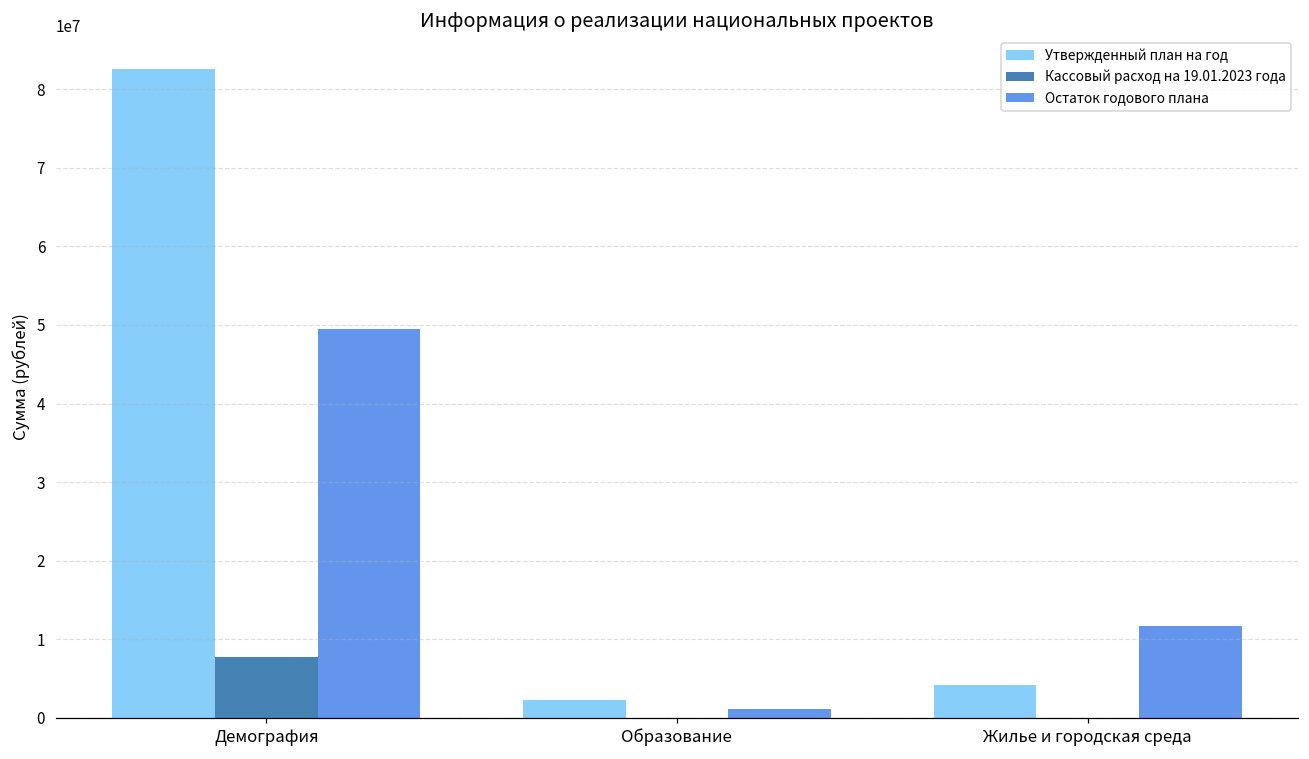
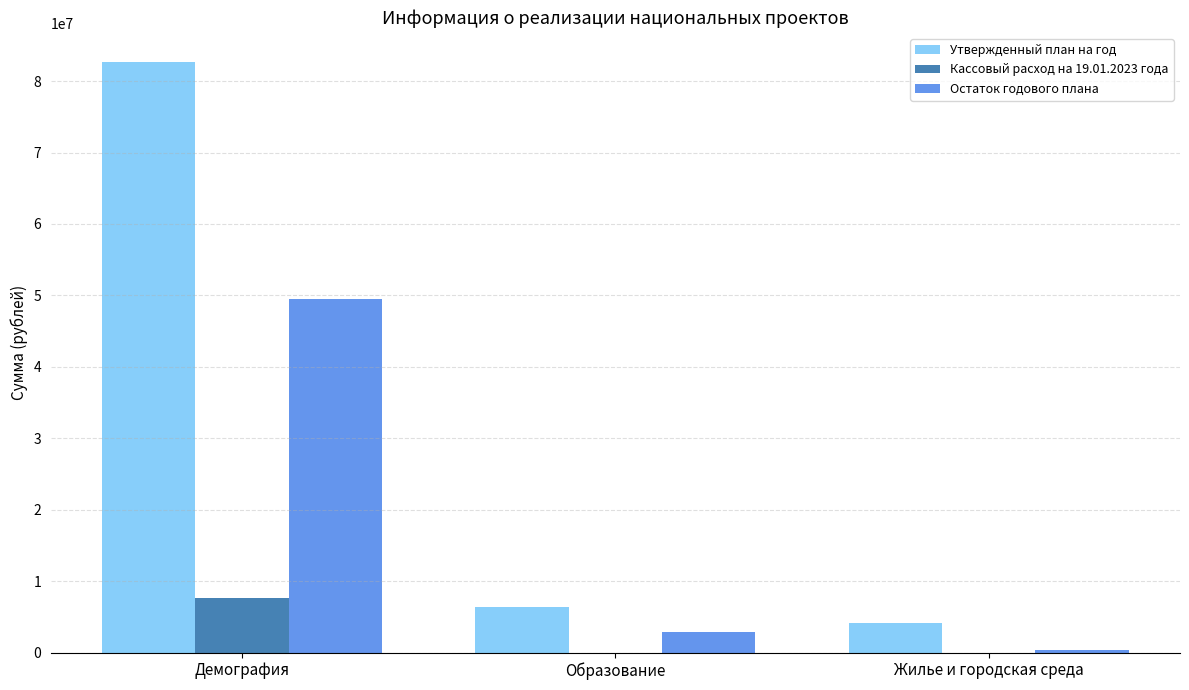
  {
    "Утвержденный план на год": {
      "Демография": 83000000,
-     "Образование": 2000000,
+     "Образование": 6000000,
      "Жилье и городская среда": 4000000
    },
    "Кассовый расход на 19.01.2023 года": {
      "Демография": 8000000,
      "Образование": 0,
      "Жилье и городская среда": 0
    },
    "Остаток годового плана": {
      "Демография": 50000000,
-     "Образование": 1000000,
-     "Жилье и городская среда": 12000000
+     "Образование": 3000000,
+     "Жилье и городская среда": 0
    }
  }
